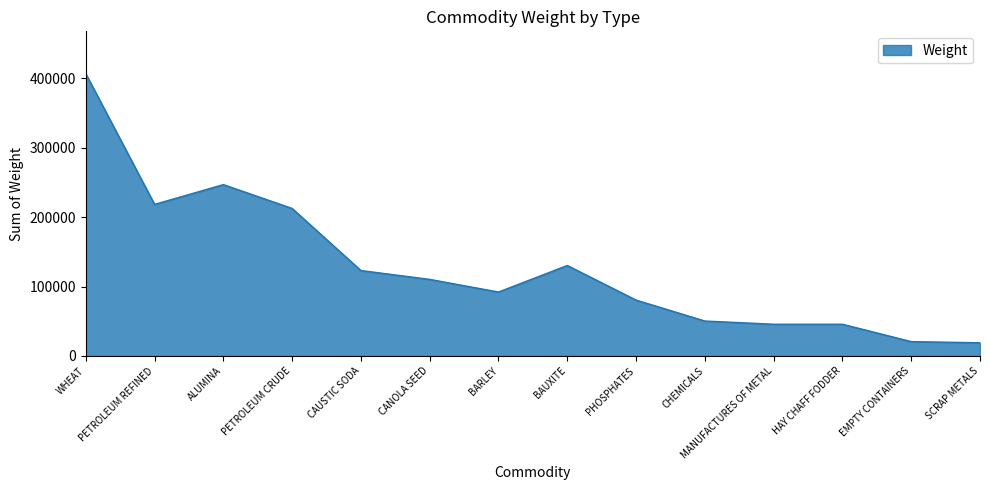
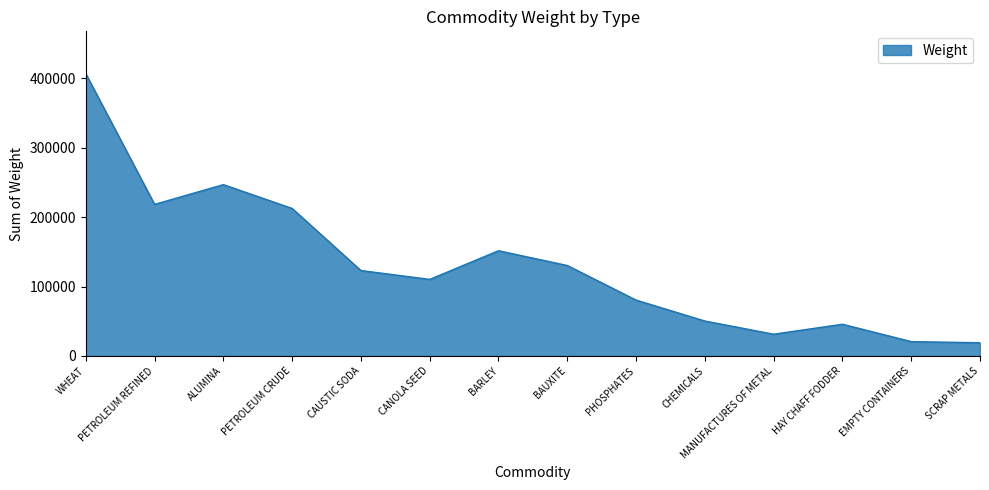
  {
    "WHEAT": 410000,
    "PETROLEUM REFINED": 220000,
    "ALUMINA": 250000,
    "PETROLEUM CRUDE": 210000,
    "CAUSTIC SODA": 120000,
    "CANOLA SEED": 110000,
-   "BARLEY": 90000,
+   "BARLEY": 150000,
    "BAUXITE": 130000,
    "PHOSPHATES": 80000,
    "CHEMICALS": 50000,
-   "MANUFACTURES OF METAL": 50000,
+   "MANUFACTURES OF METAL": 30000,
    "HAY CHAFF FODDER": 50000,
    "EMPTY CONTAINERS": 20000,
    "SCRAP METALS": 20000
  }
